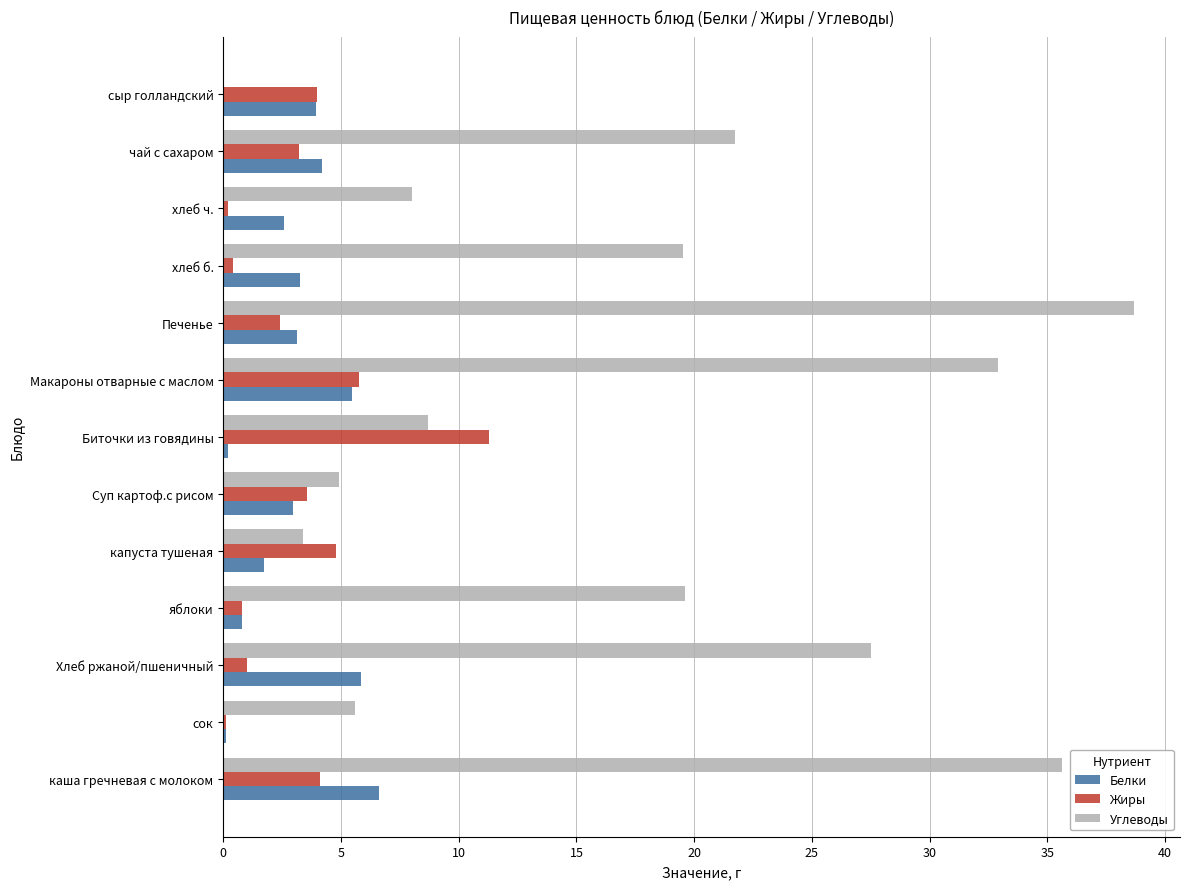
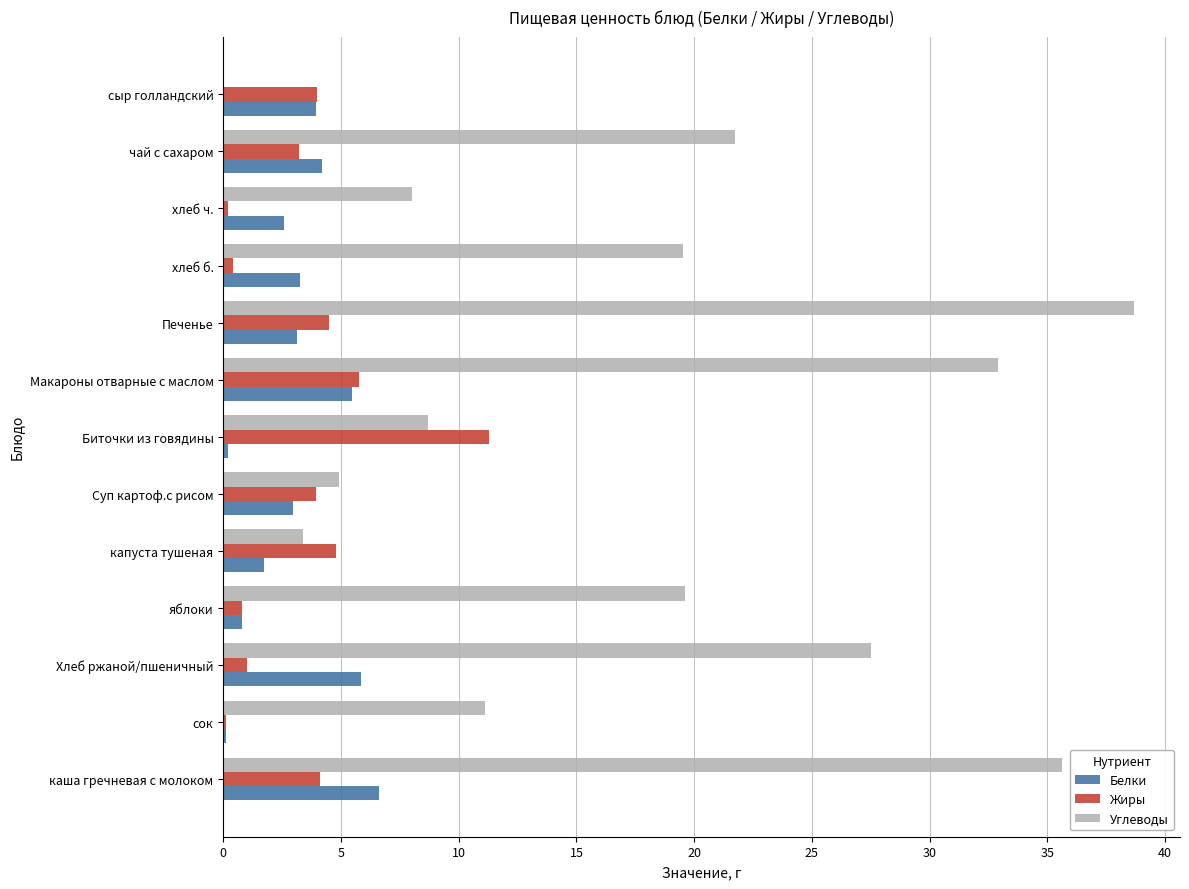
  {
    "Белки": {
      "сыр голландский": 4.0,
      "чай с сахаром": 4.2,
      "хлеб ч.": 2.6,
      "хлеб б.": 3.2,
      "Печенье": 3.2,
      "Макароны отварные с маслом": 5.5,
      "Биточки из говядины": 0.2,
      "Суп картоф.с рисом": 3.0,
      "капуста тушеная": 1.7,
      "яблоки": 0.8,
      "Хлеб ржаной/пшеничный": 5.8,
      "каша гречневая с молоком": 6.6
    },
    "Жиры": {
      "сыр голландский": 4.0,
      "чай с сахаром": 3.2,
      "хлеб ч.": 0.2,
      "хлеб б.": 0.4,
-     "Печенье": 2.4,
+     "Печенье": 4.5,
      "Макароны отварные с маслом": 5.8,
      "Биточки из говядины": 11.3,
-     "Суп картоф.с рисом": 3.6,
+     "Суп картоф.с рисом": 3.9,
      "капуста тушеная": 4.8,
      "яблоки": 0.8,
      "Хлеб ржаной/пшеничный": 1.0,
      "сок": 0.1,
      "каша гречневая с молоком": 4.1
    },
    "Углеводы": {
      "сыр голландский": 0.0,
      "чай с сахаром": 21.7,
      "хлеб ч.": 8.0,
      "хлеб б.": 19.5,
      "Печенье": 38.7,
      "Макароны отварные с маслом": 32.9,
      "Биточки из говядины": 8.7,
      "Суп картоф.с рисом": 4.9,
      "капуста тушеная": 3.4,
      "яблоки": 19.6,
      "Хлеб ржаной/пшеничный": 27.5,
-     "сок": 5.6,
+     "сок": 11.1,
      "каша гречневая с молоком": 35.6
    }
  }
